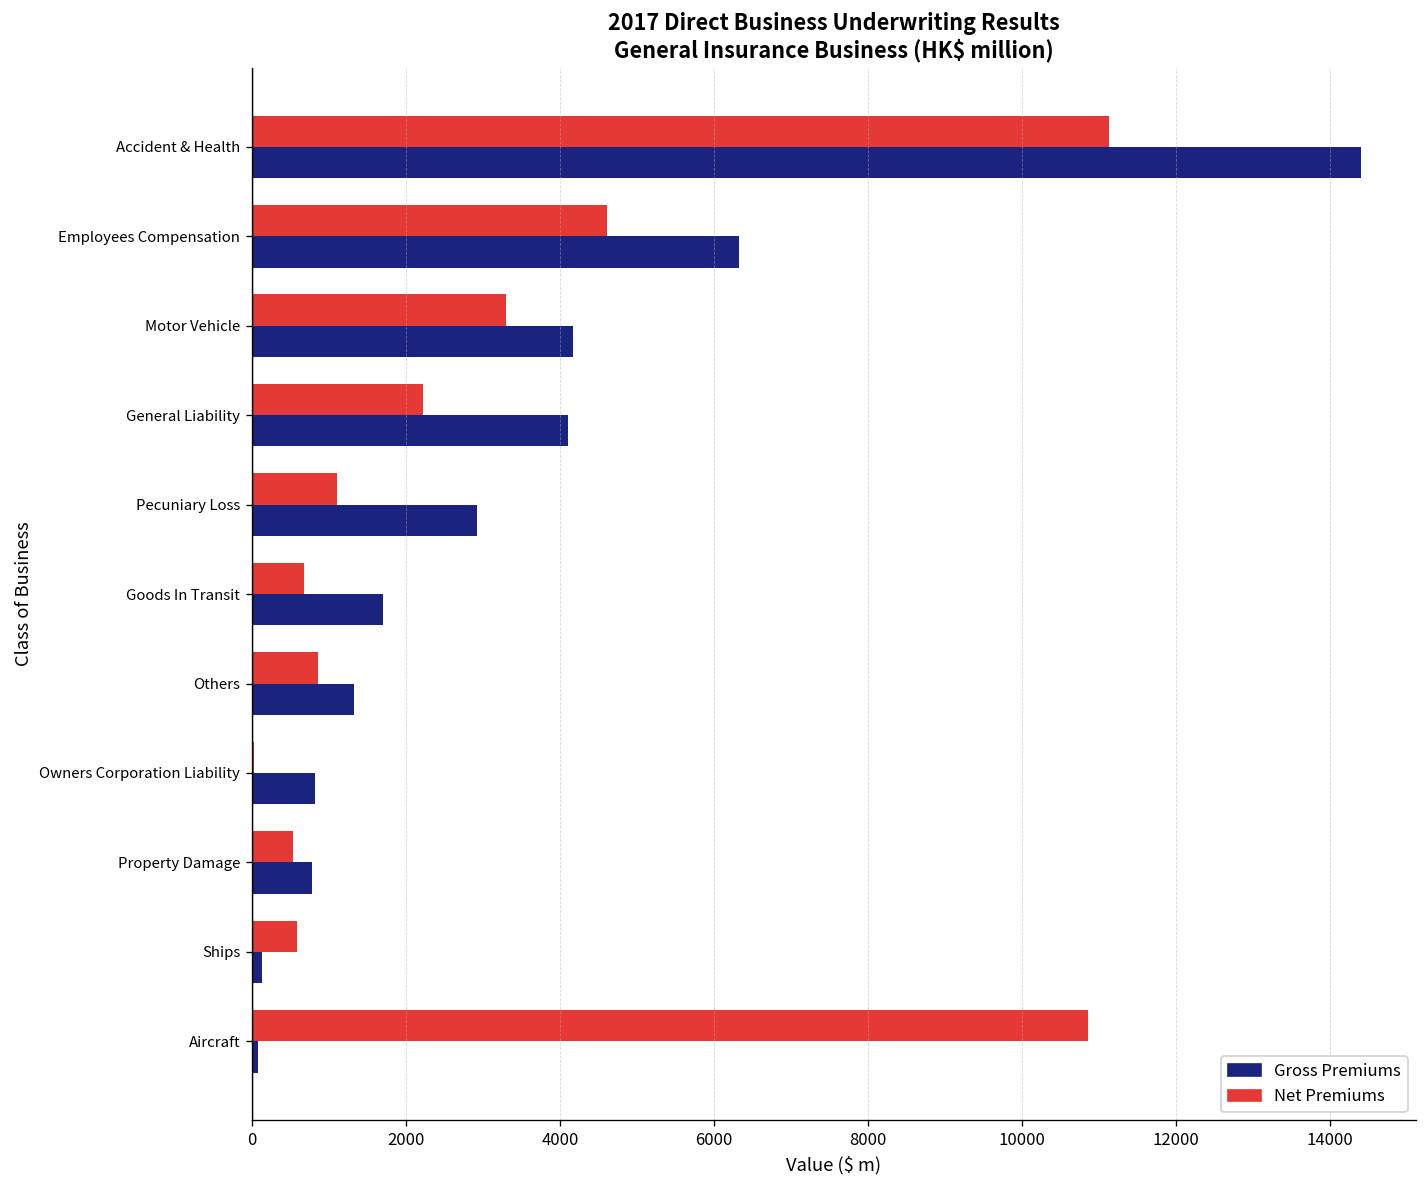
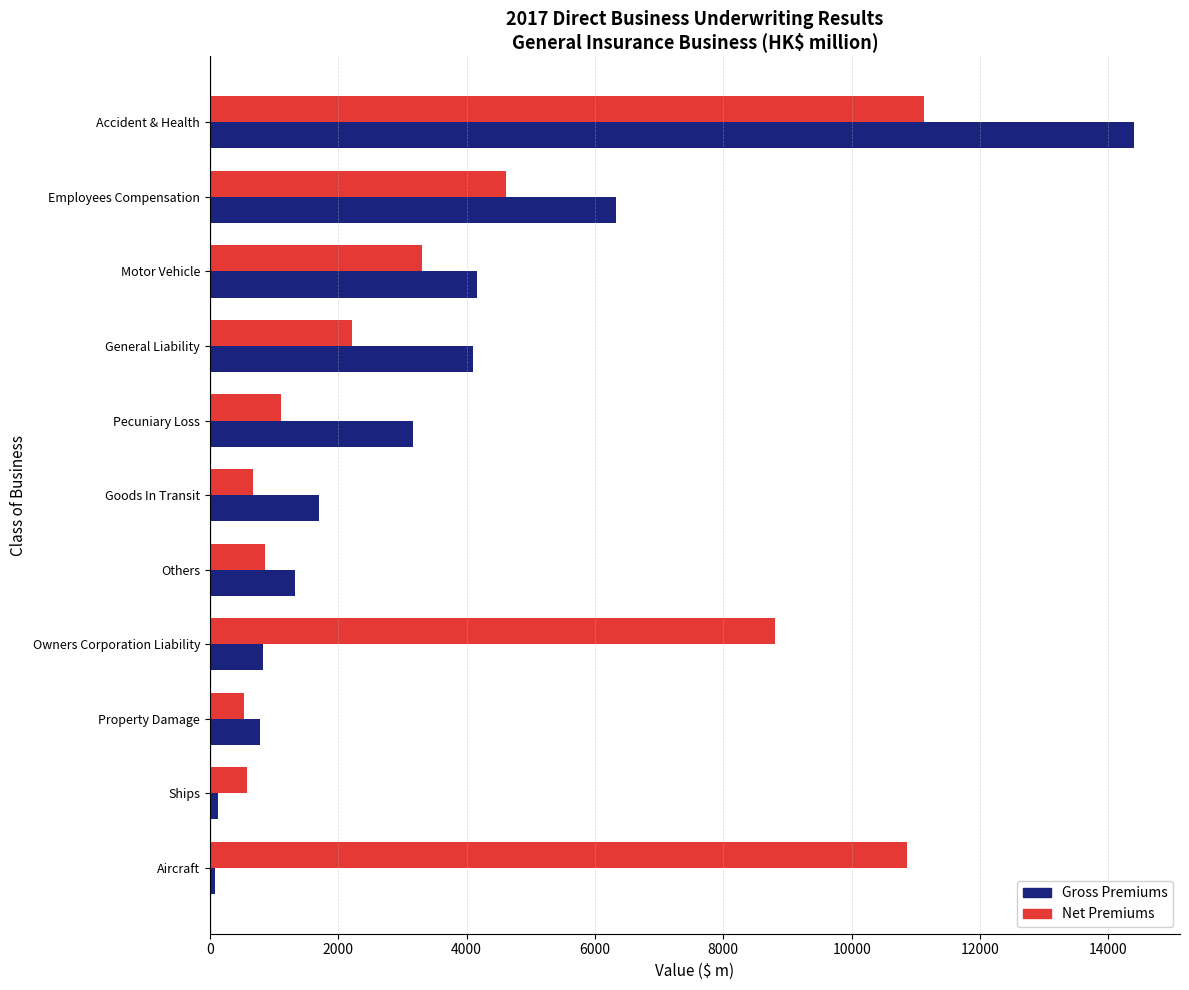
  {
    "Gross Premiums": {
      "Accident & Health": 14400,
      "Employees Compensation": 6300,
      "Motor Vehicle": 4200,
      "General Liability": 4100,
-     "Pecuniary Loss": 2900,
+     "Pecuniary Loss": 3200,
      "Goods In Transit": 1700,
      "Others": 1300,
      "Owners Corporation Liability": 800,
      "Property Damage": 800,
      "Ships": 100,
      "Aircraft": 100
    },
    "Net Premiums": {
      "Accident & Health": 11100,
      "Employees Compensation": 4600,
      "Motor Vehicle": 3300,
      "General Liability": 2200,
      "Pecuniary Loss": 1100,
      "Goods In Transit": 700,
      "Others": 900,
-     "Owners Corporation Liability": 0,
+     "Owners Corporation Liability": 8800,
      "Property Damage": 500,
      "Ships": 600,
      "Aircraft": 10900
    }
  }
